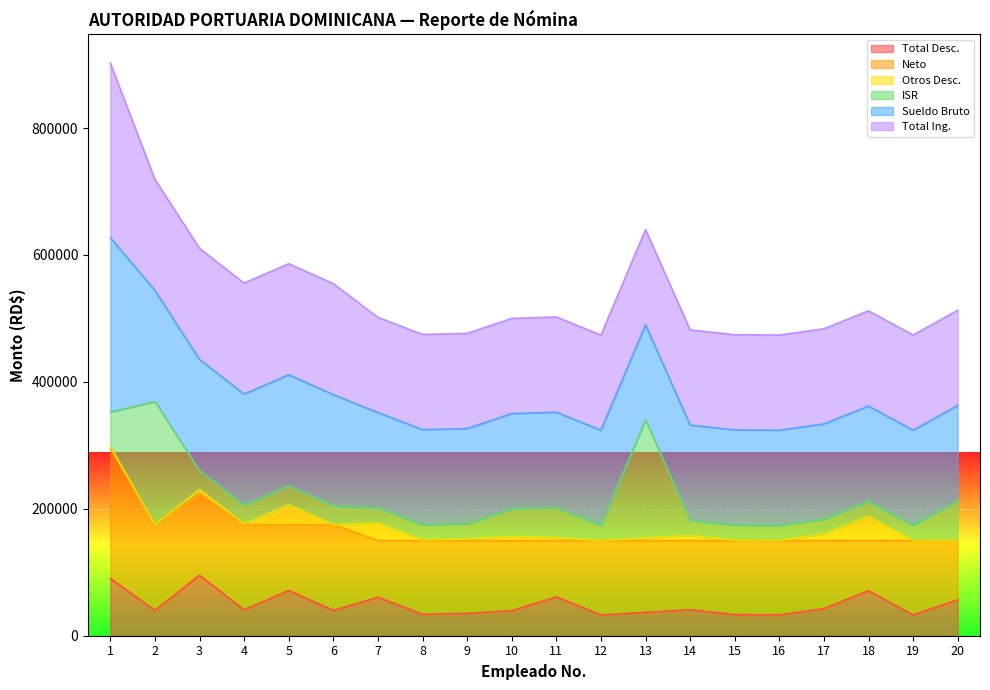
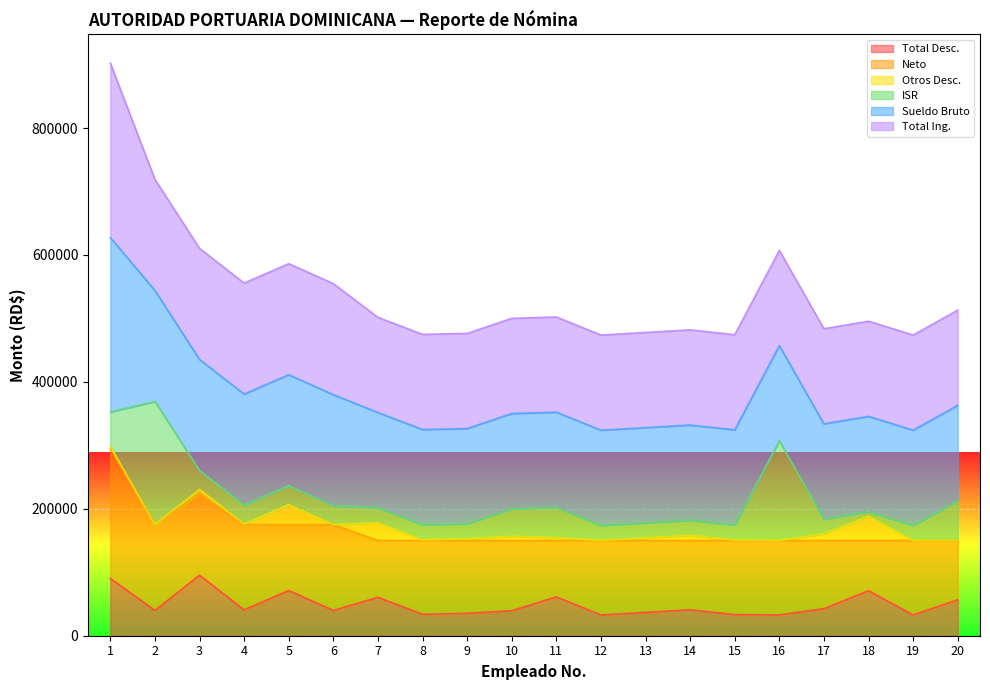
  {
    "Total Desc.": {
      "1": 90000,
      "2": 40000,
      "3": 100000,
      "4": 40000,
      "5": 70000,
      "6": 40000,
      "7": 60000,
      "8": 30000,
      "9": 40000,
      "10": 40000,
      "11": 60000,
      "12": 30000,
      "13": 40000,
      "14": 40000,
      "15": 30000,
      "16": 30000,
      "17": 40000,
      "18": 70000,
      "19": 30000,
      "20": 60000
    },
    "ISR": {
      "1": 50000,
      "2": 190000,
      "3": 30000,
      "4": 30000,
      "5": 30000,
      "6": 30000,
      "7": 20000,
      "8": 20000,
      "9": 20000,
      "10": 40000,
      "11": 50000,
      "12": 20000,
-     "13": 190000,
+     "13": 20000,
      "14": 20000,
      "15": 20000,
-     "16": 20000,
+     "16": 160000,
      "17": 20000,
-     "18": 20000,
+     "18": 10000,
      "19": 20000,
      "20": 60000
    },
    "Sueldo Bruto": {
      "1": 280000,
      "2": 180000,
      "3": 180000,
      "4": 180000,
      "5": 180000,
      "6": 180000,
      "7": 150000,
      "8": 150000,
      "9": 150000,
      "10": 150000,
      "11": 150000,
      "12": 150000,
      "13": 150000,
      "14": 150000,
      "15": 150000,
      "16": 150000,
      "17": 150000,
      "18": 150000,
      "19": 150000,
      "20": 150000
    },
    "Total Ing.": {
      "1": 280000,
      "2": 180000,
      "3": 180000,
      "4": 180000,
      "5": 180000,
      "6": 180000,
      "7": 150000,
      "8": 150000,
      "9": 150000,
      "10": 150000,
      "11": 150000,
      "12": 150000,
      "13": 150000,
      "14": 150000,
      "15": 150000,
      "16": 150000,
      "17": 150000,
      "18": 150000,
      "19": 150000,
      "20": 150000
    }
  }
